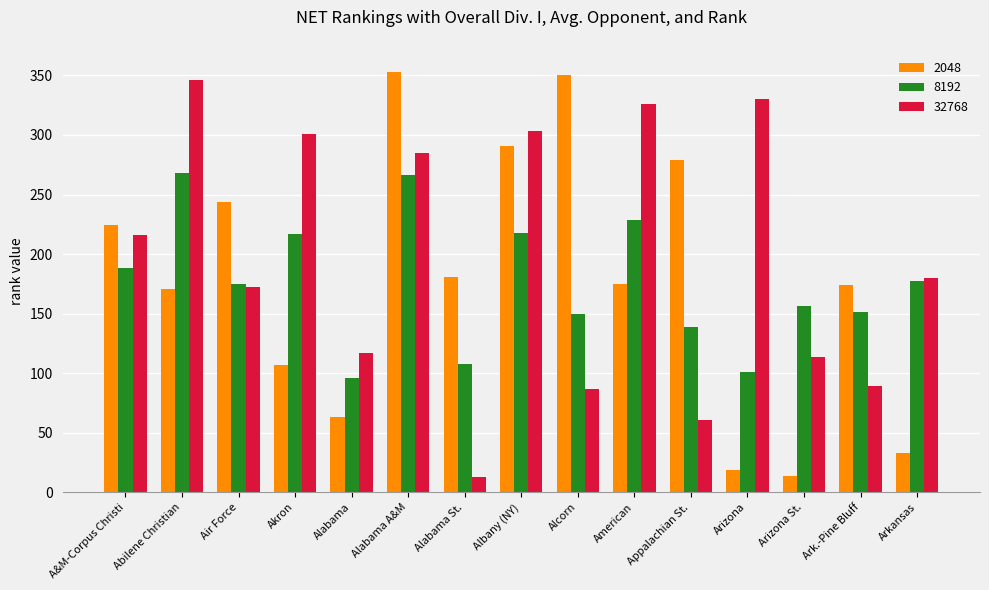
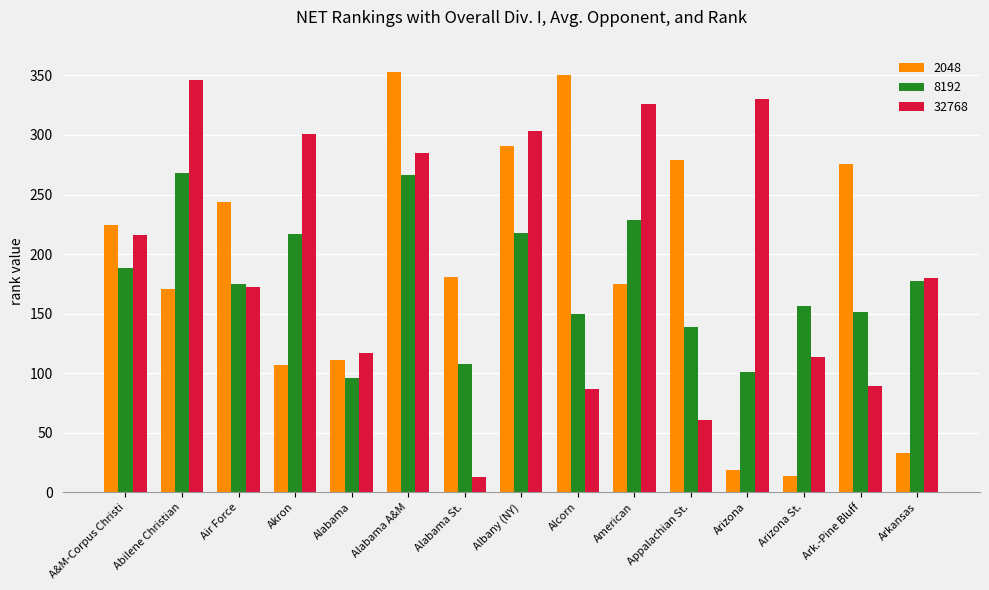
  {
    "2048": {
      "A&M-Corpus Christi": 224,
      "Abilene Christian": 171,
      "Air Force": 244,
      "Akron": 107,
-     "Alabama": 63,
+     "Alabama": 111,
      "Alabama A&M": 353,
      "Alabama St.": 181,
      "Albany (NY)": 291,
      "Alcorn": 350,
      "American": 175,
      "Appalachian St.": 279,
      "Arizona": 19,
      "Arizona St.": 14,
-     "Ark.-Pine Bluff": 174,
+     "Ark.-Pine Bluff": 276,
      "Arkansas": 33
    },
    "8192": {
      "A&M-Corpus Christi": 188,
      "Abilene Christian": 268,
      "Air Force": 175,
      "Akron": 217,
      "Alabama": 96,
      "Alabama A&M": 266,
      "Alabama St.": 108,
      "Albany (NY)": 218,
      "Alcorn": 150,
      "American": 229,
      "Appalachian St.": 139,
      "Arizona": 101,
      "Arizona St.": 156,
      "Ark.-Pine Bluff": 151,
      "Arkansas": 177
    },
    "32768": {
      "A&M-Corpus Christi": 216,
      "Abilene Christian": 346,
      "Air Force": 172,
      "Akron": 301,
      "Alabama": 117,
      "Alabama A&M": 285,
      "Alabama St.": 13,
      "Albany (NY)": 303,
      "Alcorn": 87,
      "American": 326,
      "Appalachian St.": 61,
      "Arizona": 330,
      "Arizona St.": 114,
      "Ark.-Pine Bluff": 89,
      "Arkansas": 180
    }
  }
